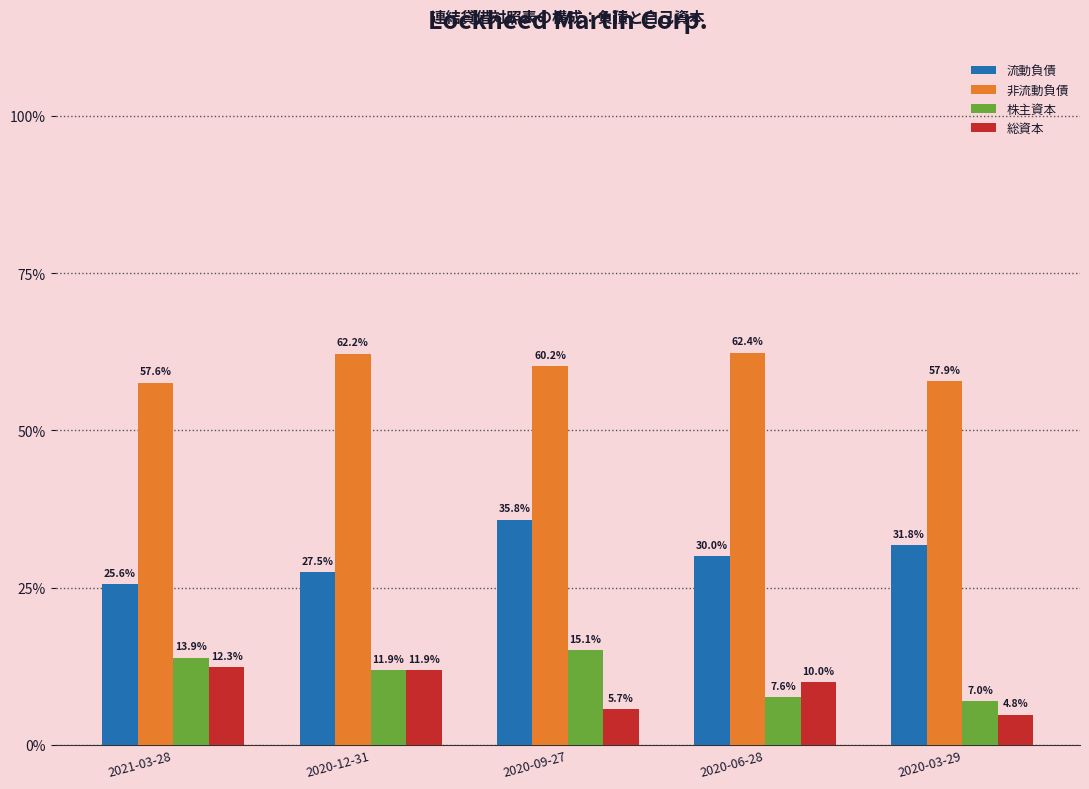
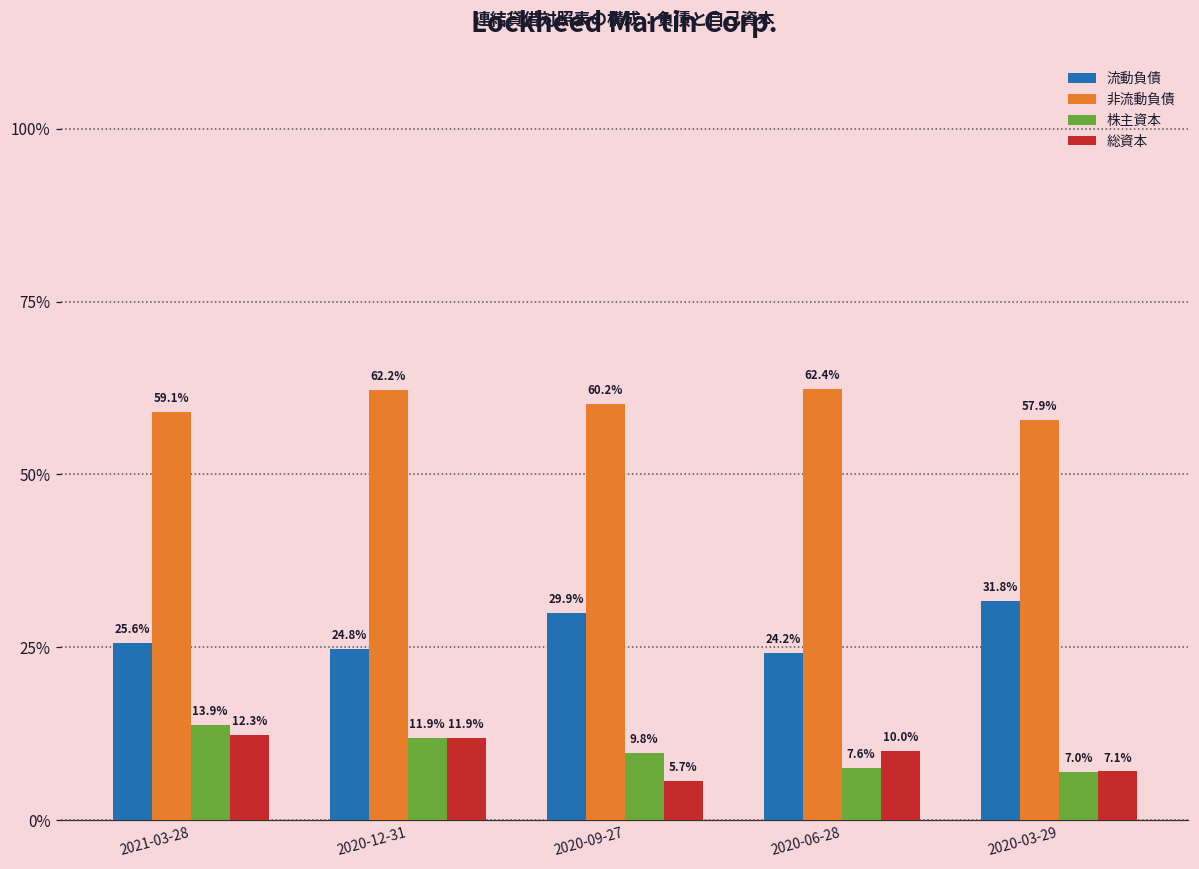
  {
    "流動負債": {
      "2021-03-28": "25.6%",
-     "2020-12-31": "27.5%",
-     "2020-09-27": "35.8%",
-     "2020-06-28": "30.0%",
+     "2020-12-31": "24.8%",
+     "2020-09-27": "29.9%",
+     "2020-06-28": "24.2%",
      "2020-03-29": "31.8%"
    },
    "非流動負債": {
-     "2021-03-28": "57.6%",
+     "2021-03-28": "59.1%",
      "2020-12-31": "62.2%",
      "2020-09-27": "60.2%",
      "2020-06-28": "62.4%",
      "2020-03-29": "57.9%"
    },
    "株主資本": {
      "2021-03-28": "13.9%",
      "2020-12-31": "11.9%",
-     "2020-09-27": "15.1%",
+     "2020-09-27": "9.8%",
      "2020-06-28": "7.6%",
      "2020-03-29": "7.0%"
    },
    "総資本": {
      "2021-03-28": "12.3%",
      "2020-12-31": "11.9%",
      "2020-09-27": "5.7%",
      "2020-06-28": "10.0%",
-     "2020-03-29": "4.8%"
+     "2020-03-29": "7.1%"
    }
  }
